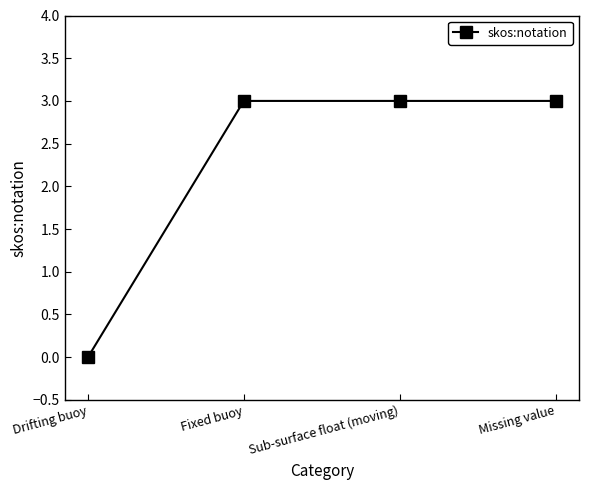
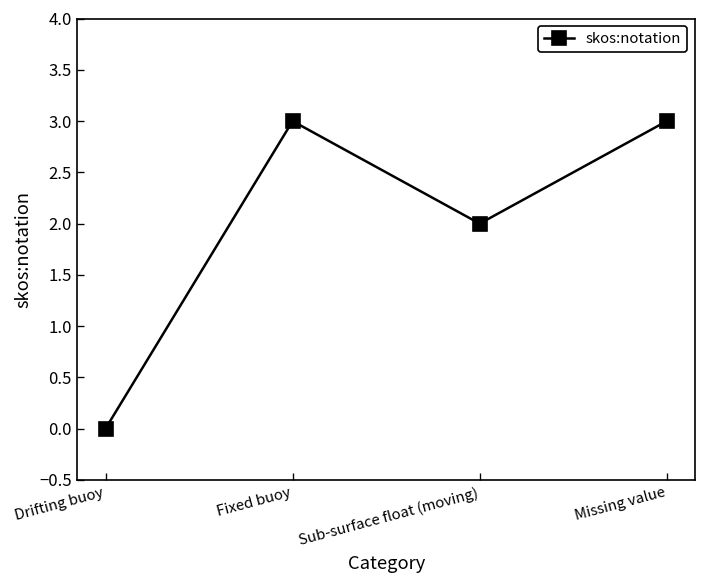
  {
    "Drifting buoy": 0,
    "Fixed buoy": 3,
-   "Sub-surface float (moving)": 3,
+   "Sub-surface float (moving)": 2,
    "Missing value": 3
  }
